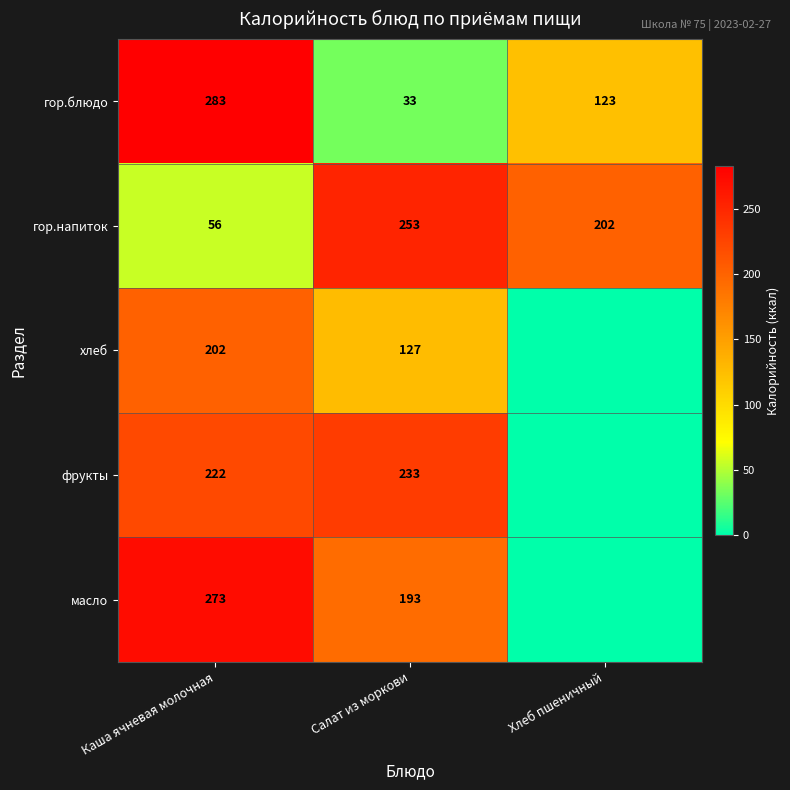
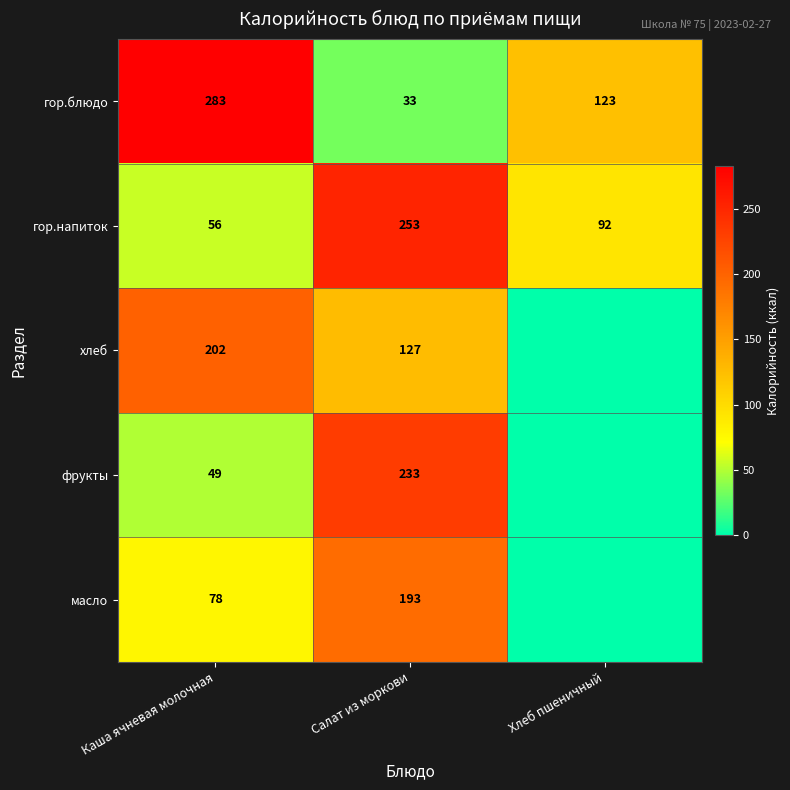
  {
    "гор.блюдо": {
      "Каша ячневая молочная": 283,
      "Салат из моркови": 33,
      "Хлеб пшеничный": 123
    },
    "гор.напиток": {
      "Каша ячневая молочная": 56,
      "Салат из моркови": 253,
-     "Хлеб пшеничный": 202
+     "Хлеб пшеничный": 92
    },
    "хлеб": {
      "Каша ячневая молочная": 202,
      "Салат из моркови": 127
    },
    "фрукты": {
-     "Каша ячневая молочная": 222,
+     "Каша ячневая молочная": 49,
      "Салат из моркови": 233
    },
    "масло": {
-     "Каша ячневая молочная": 273,
+     "Каша ячневая молочная": 78,
      "Салат из моркови": 193
    }
  }
